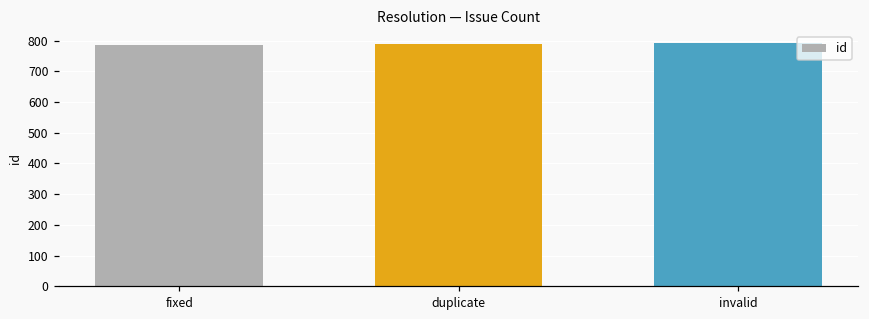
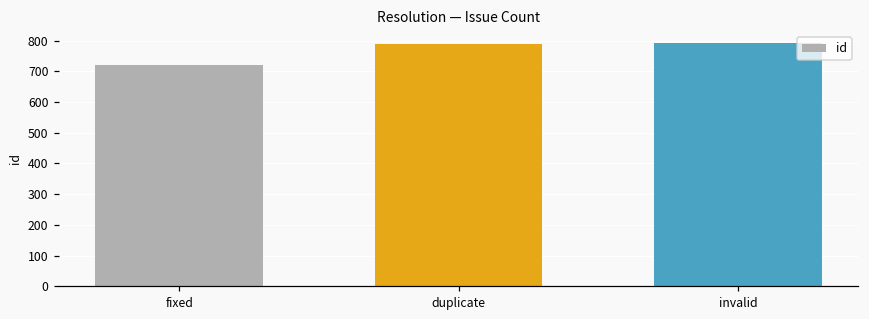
  {
-   "fixed": 790,
+   "fixed": 720,
    "duplicate": 790,
    "invalid": 790
  }
